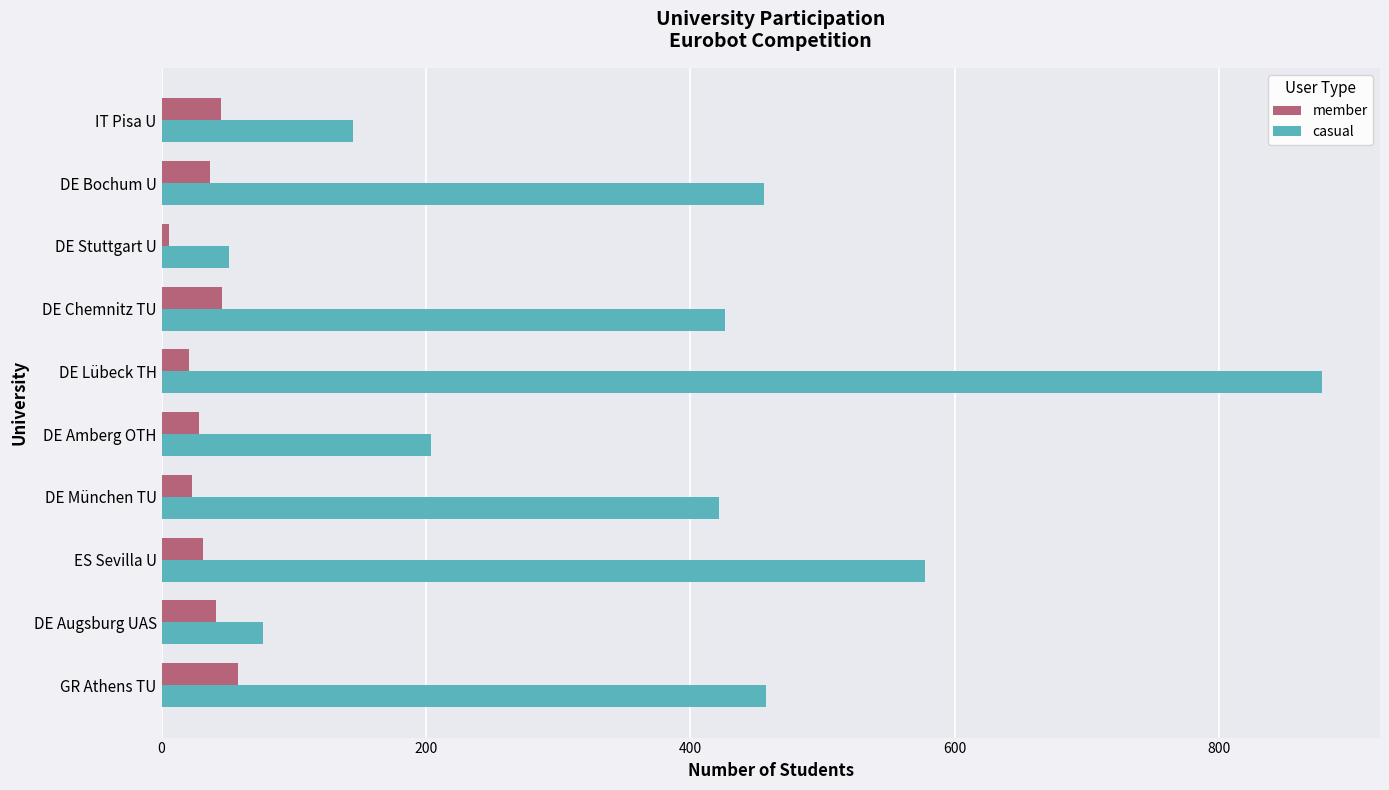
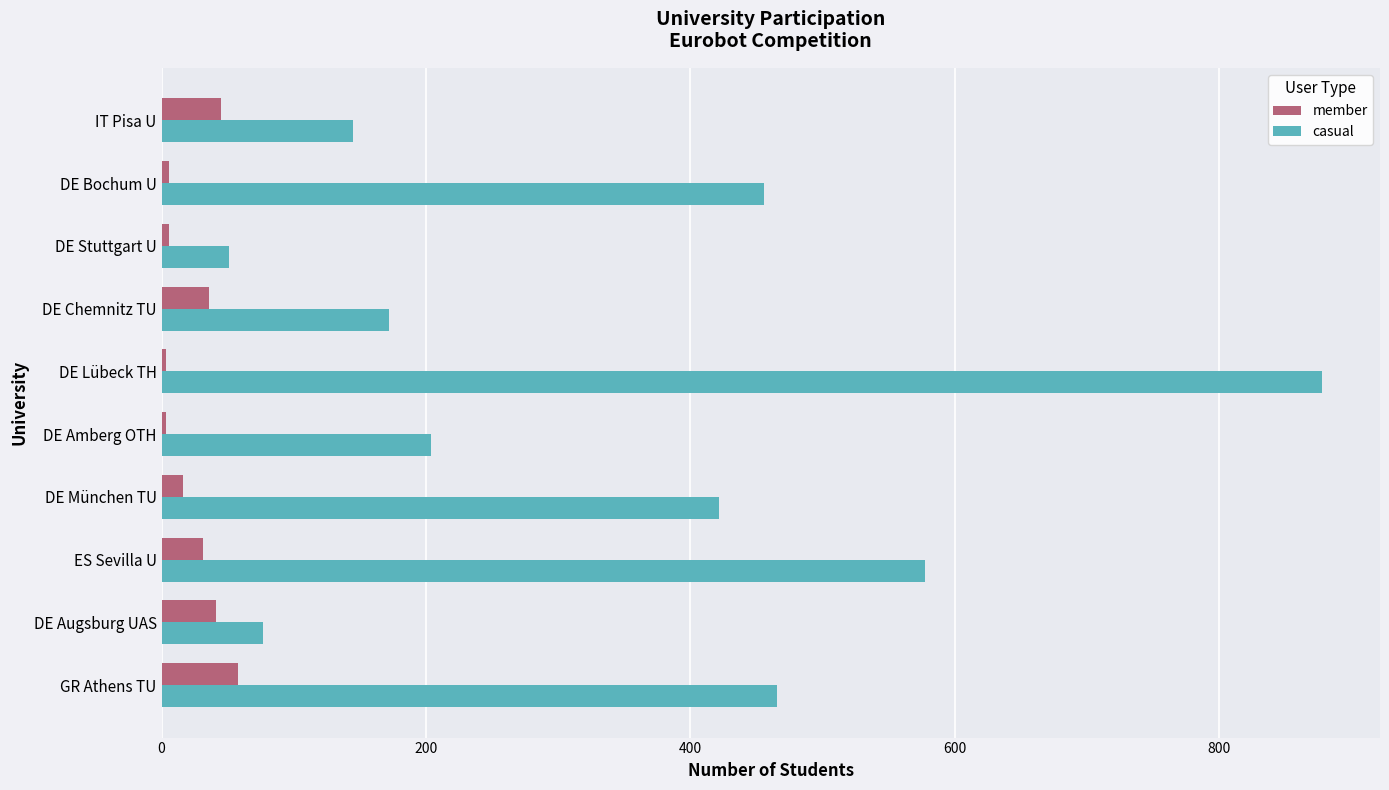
  {
    "member": {
      "IT Pisa U": 45,
-     "DE Bochum U": 37,
+     "DE Bochum U": 6,
      "DE Stuttgart U": 6,
-     "DE Chemnitz TU": 46,
-     "DE Lübeck TH": 21,
-     "DE Amberg OTH": 28,
-     "DE München TU": 23,
+     "DE Chemnitz TU": 36,
+     "DE Lübeck TH": 3,
+     "DE Amberg OTH": 3,
+     "DE München TU": 16,
      "ES Sevilla U": 31,
      "DE Augsburg UAS": 41,
      "GR Athens TU": 58
    },
    "casual": {
      "IT Pisa U": 145,
      "DE Bochum U": 456,
      "DE Stuttgart U": 51,
-     "DE Chemnitz TU": 426,
+     "DE Chemnitz TU": 172,
      "DE Lübeck TH": 878,
      "DE Amberg OTH": 204,
      "DE München TU": 422,
      "ES Sevilla U": 578,
      "DE Augsburg UAS": 77,
-     "GR Athens TU": 457
+     "GR Athens TU": 466
    }
  }
